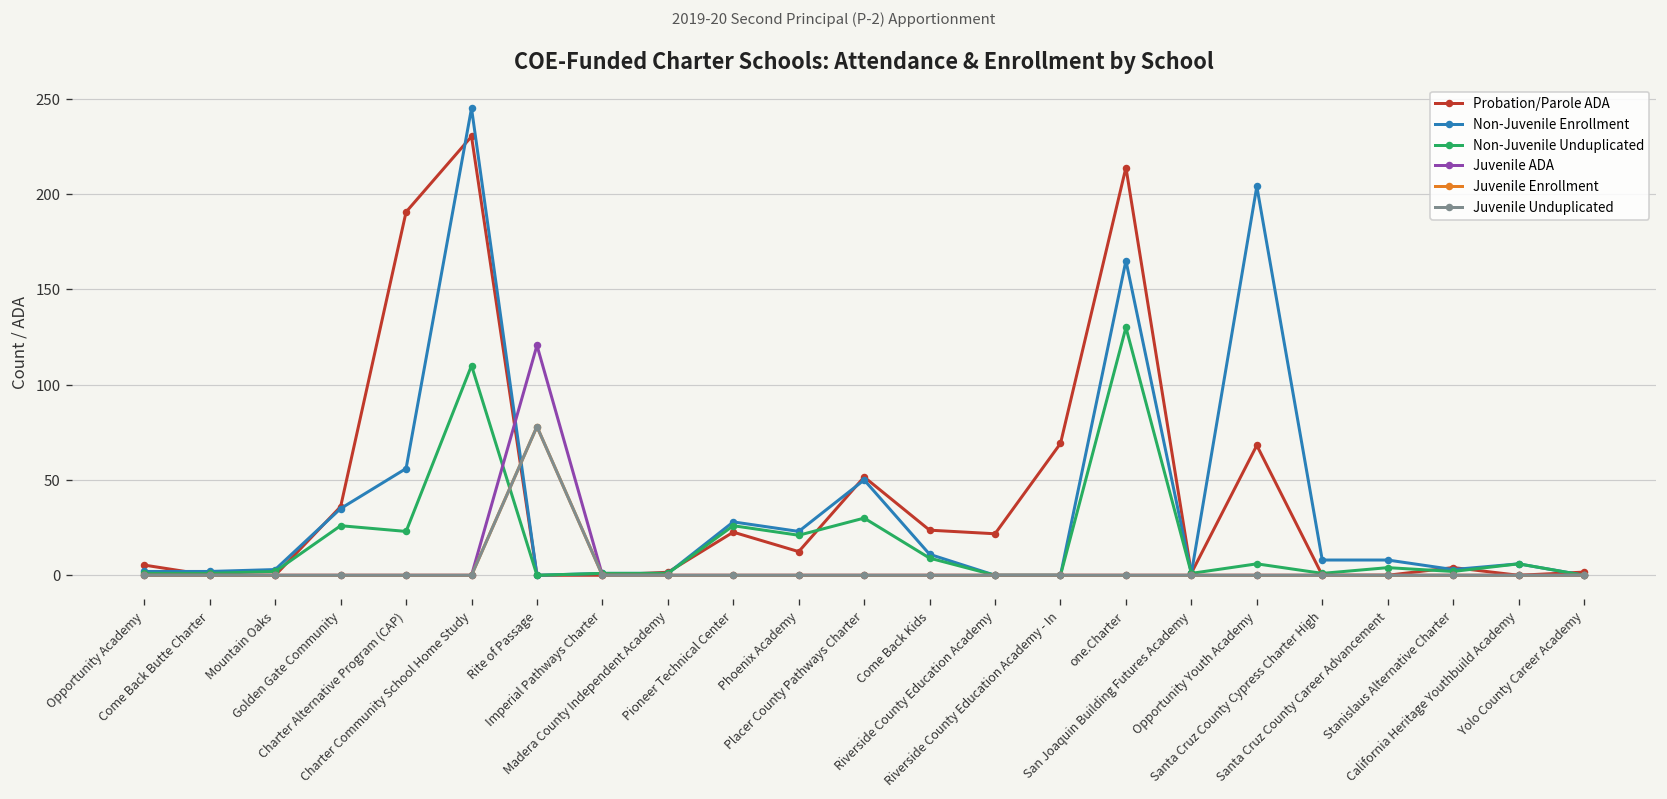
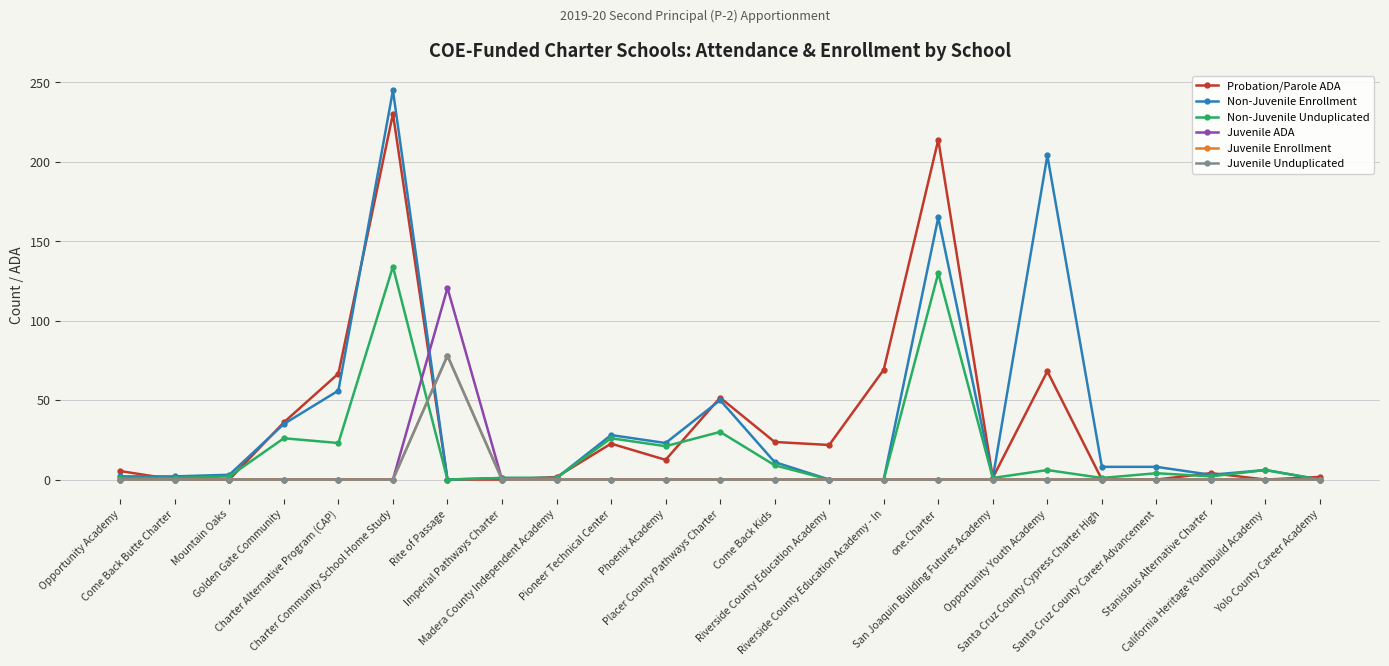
  {
    "Probation/Parole ADA": {
      "Opportunity Academy": 5,
-     "Charter Alternative Program (CAP)": 191,
+     "Charter Alternative Program (CAP)": 67,
      "Charter Community School Home Study": 230,
      "Pioneer Technical Center": 23,
      "Phoenix Academy": 12,
      "Come Back Kids": 24,
      "Riverside County Education Academy": 22,
      "Riverside County Education Academy - In": 69,
      "one.Charter": 214,
      "Opportunity Youth Academy": 68,
      "Yolo County Career Academy": 2
    },
    "Non-Juvenile Enrollment": {
      "Charter Alternative Program (CAP)": 56,
      "Charter Community School Home Study": 245,
      "Pioneer Technical Center": 28,
      "Phoenix Academy": 23,
      "Come Back Kids": 11,
      "one.Charter": 165,
      "Opportunity Youth Academy": 204,
      "Santa Cruz County Cypress Charter High": 8,
      "Santa Cruz County Career Advancement": 8
    },
    "Non-Juvenile Unduplicated": {
      "Golden Gate Community": 26,
      "Charter Alternative Program (CAP)": 23,
-     "Charter Community School Home Study": 110,
+     "Charter Community School Home Study": 134,
      "Pioneer Technical Center": 26,
      "Phoenix Academy": 21,
      "Placer County Pathways Charter": 30,
      "Come Back Kids": 9,
      "one.Charter": 130,
      "Opportunity Youth Academy": 6,
      "Santa Cruz County Career Advancement": 4
    },
    "Juvenile ADA": {
      "Rite of Passage": 121
    },
    "Juvenile Unduplicated": {
      "Rite of Passage": 78
    }
  }
